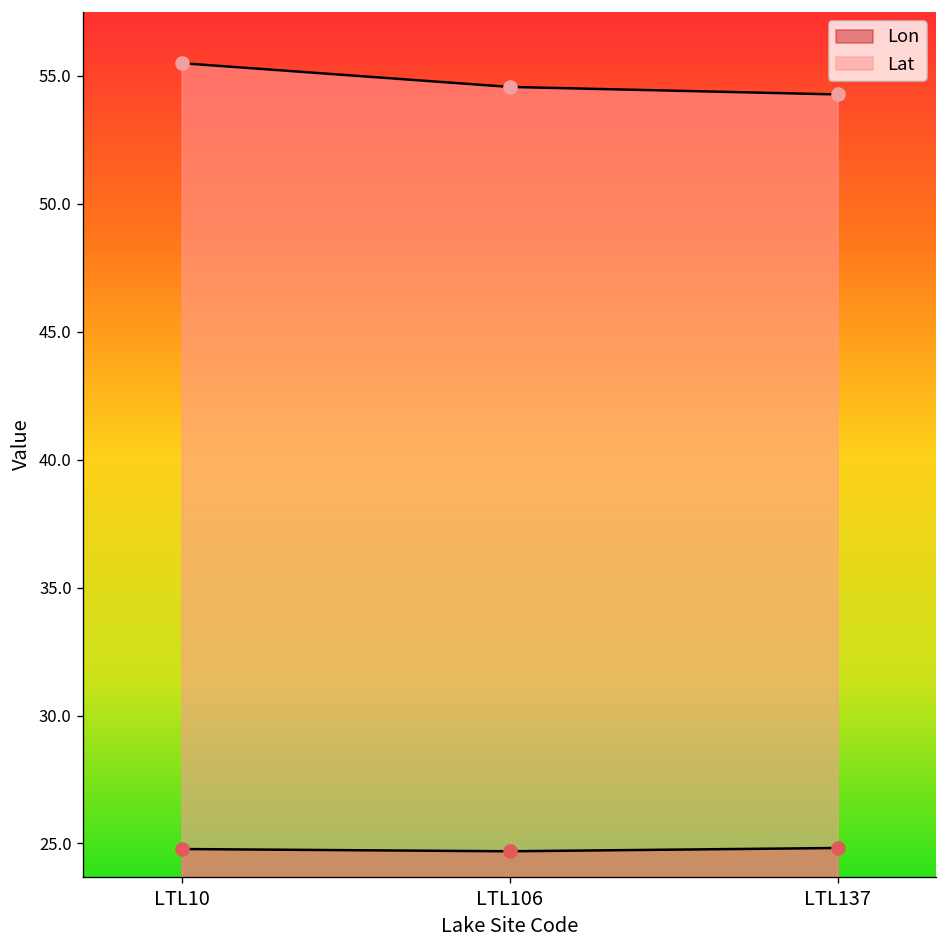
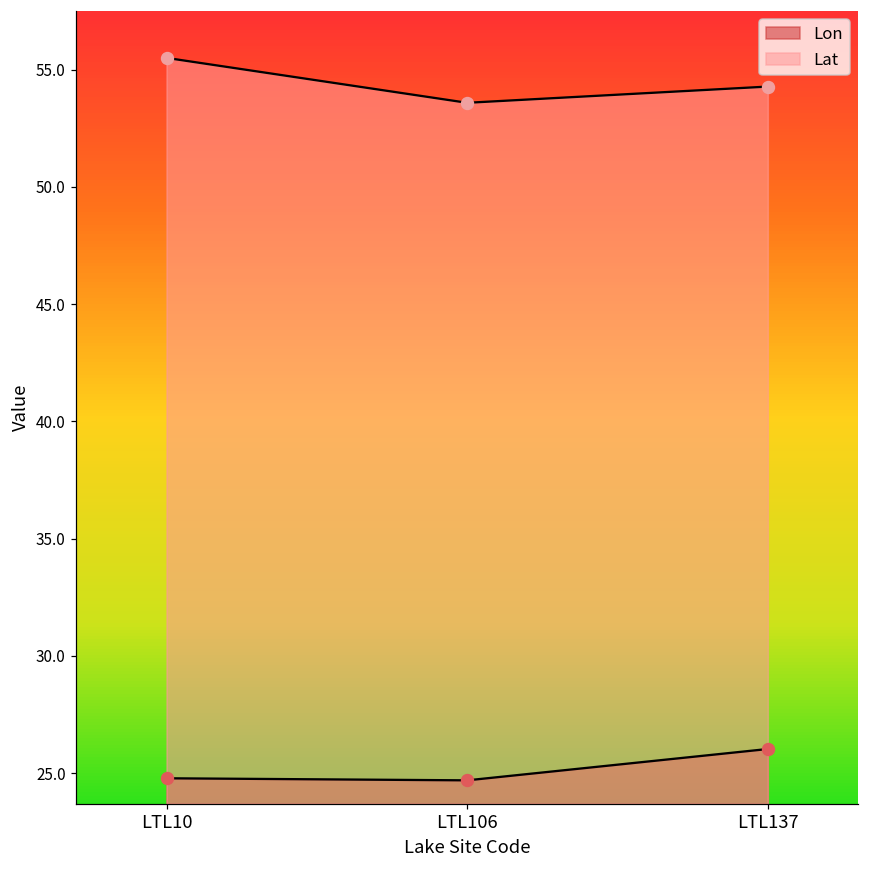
  {
    "Lon": {
      "LTL10": 24.8,
      "LTL106": 24.7,
-     "LTL137": 24.8
+     "LTL137": 26.0
    },
    "Lat": {
      "LTL10": 55.5,
-     "LTL106": 54.6,
+     "LTL106": 53.6,
      "LTL137": 54.3
    }
  }
